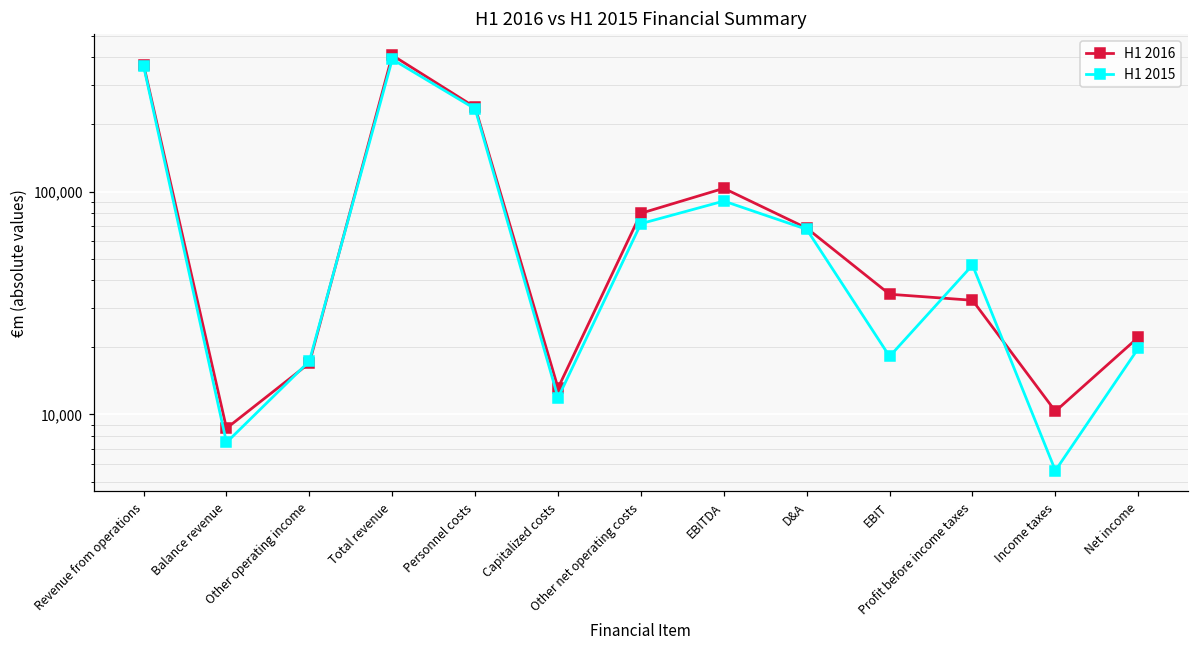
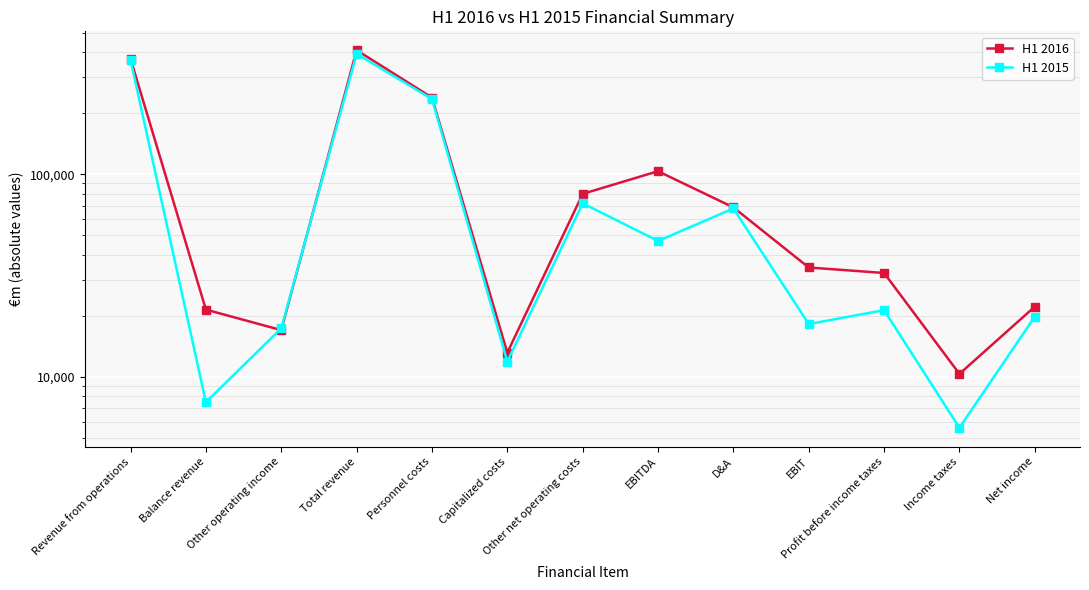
  {
    "H1 2016": {
-     "Balance revenue": "8,700",
+     "Balance revenue": "21,000",
      "Total revenue": "410,000",
      "Capitalized costs": "13,000",
      "Other net operating costs": "80,000",
      "EBITDA": "100,000",
      "EBIT": "35,000",
      "Profit before income taxes": "33,000",
      "Income taxes": "10,000",
      "Net income": "22,000"
    },
    "H1 2015": {
      "Balance revenue": "7,500",
      "Total revenue": "390,000",
      "Capitalized costs": "12,000",
      "Other net operating costs": "72,000",
-     "EBITDA": "90,000",
+     "EBITDA": "47,000",
      "EBIT": "18,000",
-     "Profit before income taxes": "47,000",
+     "Profit before income taxes": "21,000",
      "Income taxes": "5,600",
      "Net income": "20,000"
    }
  }
